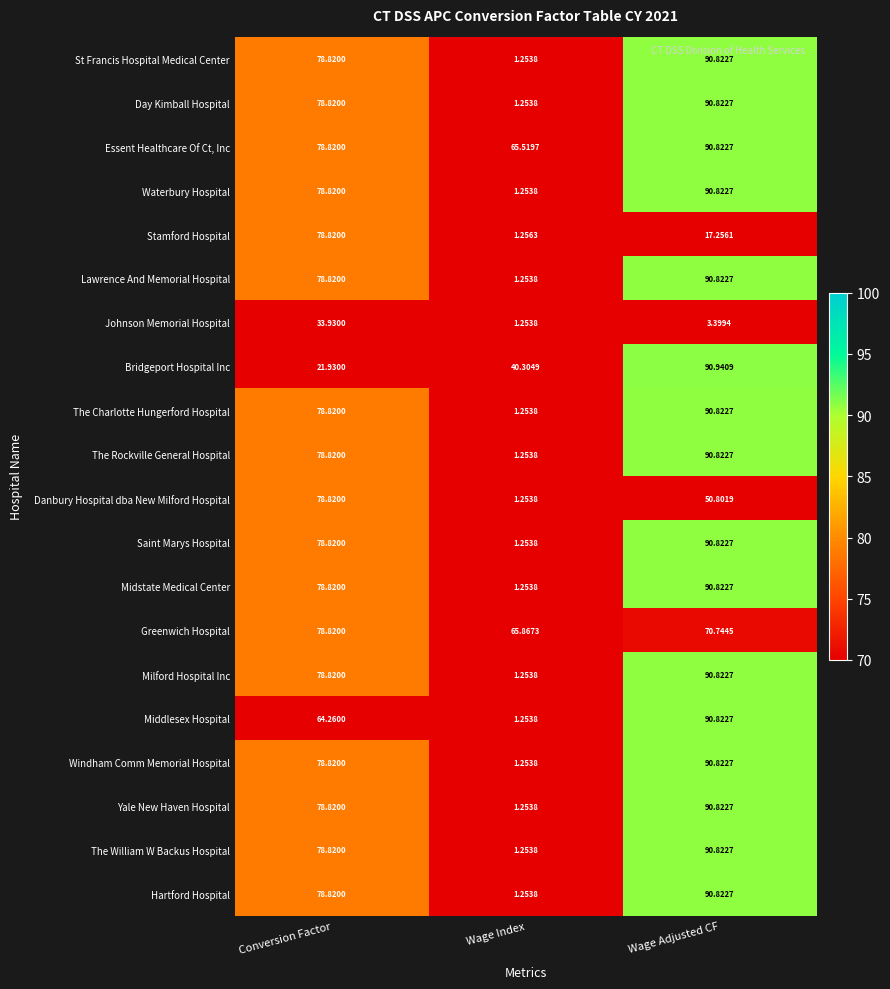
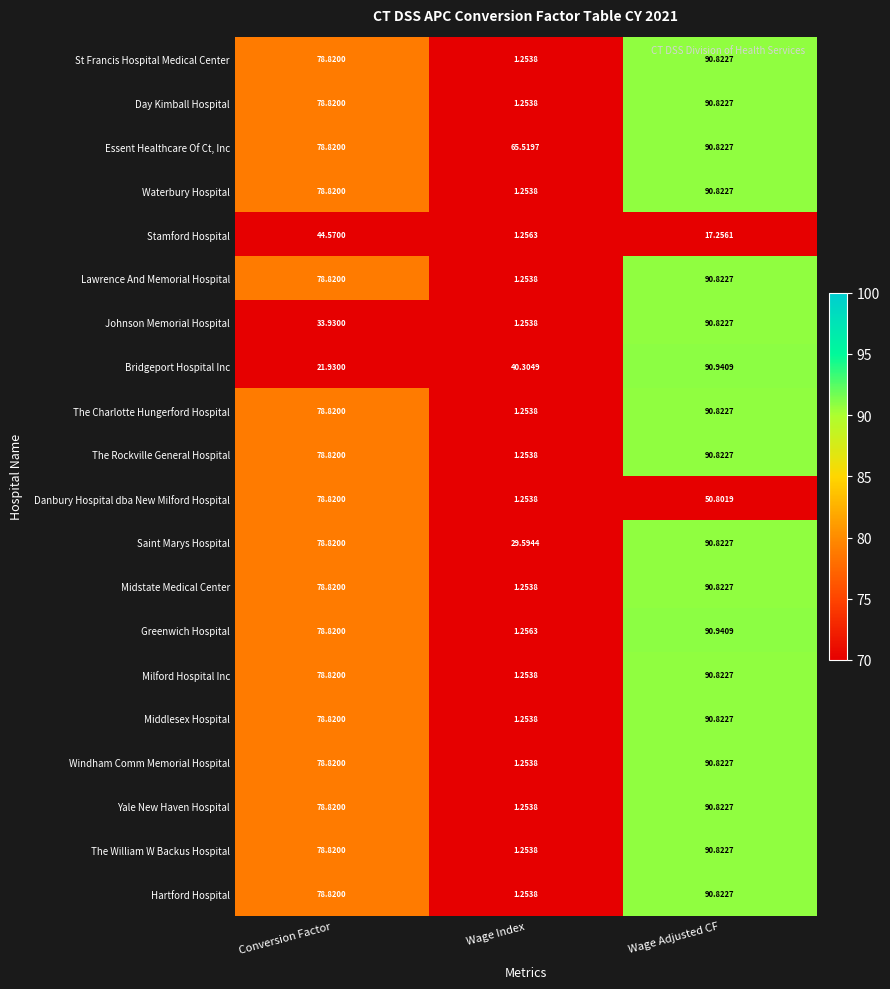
  {
    "St Francis Hospital Medical Center": {
      "Conversion Factor": 78.8200,
      "Wage Index": 1.2538
    },
    "Day Kimball Hospital": {
      "Conversion Factor": 78.8200,
      "Wage Index": 1.2538,
      "Wage Adjusted CF": 90.8227
    },
    "Essent Healthcare Of Ct, Inc": {
      "Conversion Factor": 78.8200,
      "Wage Index": 65.5197,
      "Wage Adjusted CF": 90.8227
    },
    "Waterbury Hospital": {
      "Conversion Factor": 78.8200,
      "Wage Index": 1.2538,
      "Wage Adjusted CF": 90.8227
    },
    "Stamford Hospital": {
-     "Conversion Factor": 78.8200,
+     "Conversion Factor": 44.5700,
      "Wage Index": 1.2563,
      "Wage Adjusted CF": 17.2561
    },
    "Lawrence And Memorial Hospital": {
      "Conversion Factor": 78.8200,
      "Wage Index": 1.2538,
      "Wage Adjusted CF": 90.8227
    },
    "Johnson Memorial Hospital": {
      "Conversion Factor": 33.9300,
      "Wage Index": 1.2538,
-     "Wage Adjusted CF": 3.3994
+     "Wage Adjusted CF": 90.8227
    },
    "Bridgeport Hospital Inc": {
      "Conversion Factor": 21.9300,
      "Wage Index": 40.3049,
      "Wage Adjusted CF": 90.9409
    },
    "The Charlotte Hungerford Hospital": {
      "Conversion Factor": 78.8200,
      "Wage Index": 1.2538,
      "Wage Adjusted CF": 90.8227
    },
    "The Rockville General Hospital": {
      "Conversion Factor": 78.8200,
      "Wage Index": 1.2538,
      "Wage Adjusted CF": 90.8227
    },
    "Danbury Hospital dba New Milford Hospital": {
      "Conversion Factor": 78.8200,
      "Wage Index": 1.2538,
      "Wage Adjusted CF": 50.8019
    },
    "Saint Marys Hospital": {
      "Conversion Factor": 78.8200,
-     "Wage Index": 1.2538,
+     "Wage Index": 29.5944,
      "Wage Adjusted CF": 90.8227
    },
    "Midstate Medical Center": {
      "Conversion Factor": 78.8200,
      "Wage Index": 1.2538,
      "Wage Adjusted CF": 90.8227
    },
    "Greenwich Hospital": {
      "Conversion Factor": 78.8200,
-     "Wage Index": 65.8673,
-     "Wage Adjusted CF": 70.7445
+     "Wage Index": 1.2563,
+     "Wage Adjusted CF": 90.9409
    },
    "Milford Hospital Inc": {
      "Conversion Factor": 78.8200,
      "Wage Index": 1.2538,
      "Wage Adjusted CF": 90.8227
    },
    "Middlesex Hospital": {
-     "Conversion Factor": 64.2600,
+     "Conversion Factor": 78.8200,
      "Wage Index": 1.2538,
      "Wage Adjusted CF": 90.8227
    },
    "Windham Comm Memorial Hospital": {
      "Conversion Factor": 78.8200,
      "Wage Index": 1.2538,
      "Wage Adjusted CF": 90.8227
    },
    "Yale New Haven Hospital": {
      "Conversion Factor": 78.8200,
      "Wage Index": 1.2538,
      "Wage Adjusted CF": 90.8227
    },
    "The William W Backus Hospital": {
      "Conversion Factor": 78.8200,
      "Wage Index": 1.2538,
      "Wage Adjusted CF": 90.8227
    },
    "Hartford Hospital": {
      "Conversion Factor": 78.8200,
      "Wage Index": 1.2538,
      "Wage Adjusted CF": 90.8227
    }
  }
